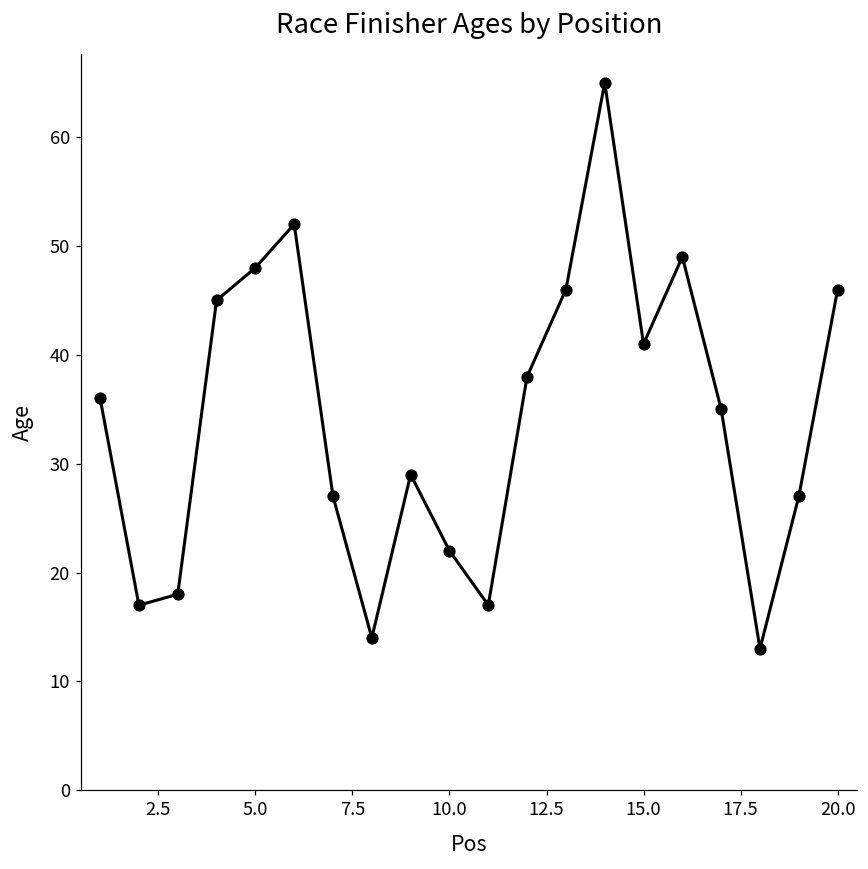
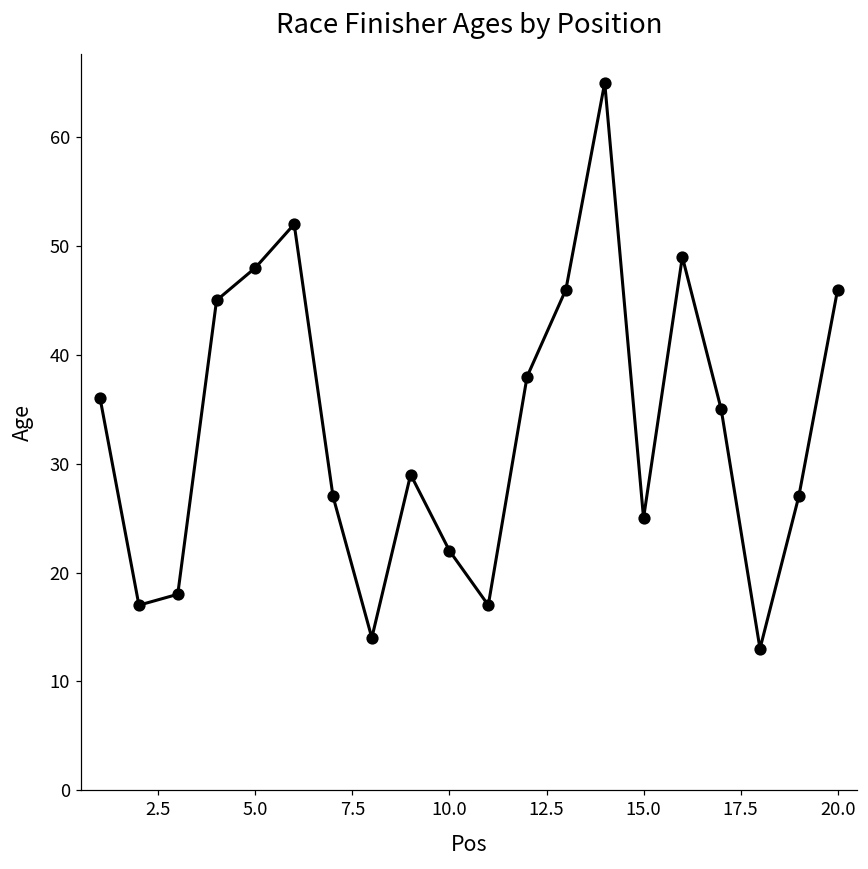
  {
    "5.0": 48,
    "10.0": 22,
-   "15.0": 41,
+   "15.0": 25,
    "20.0": 46
  }
